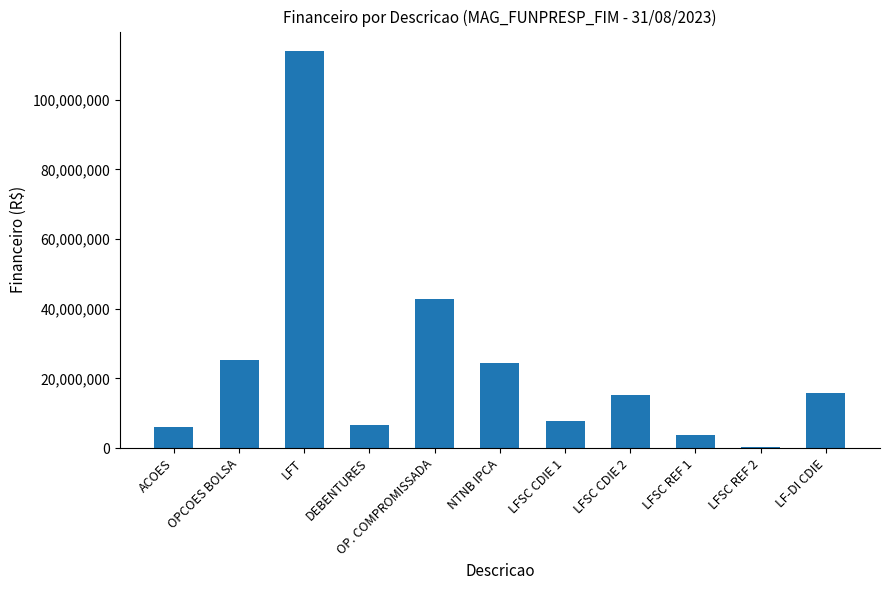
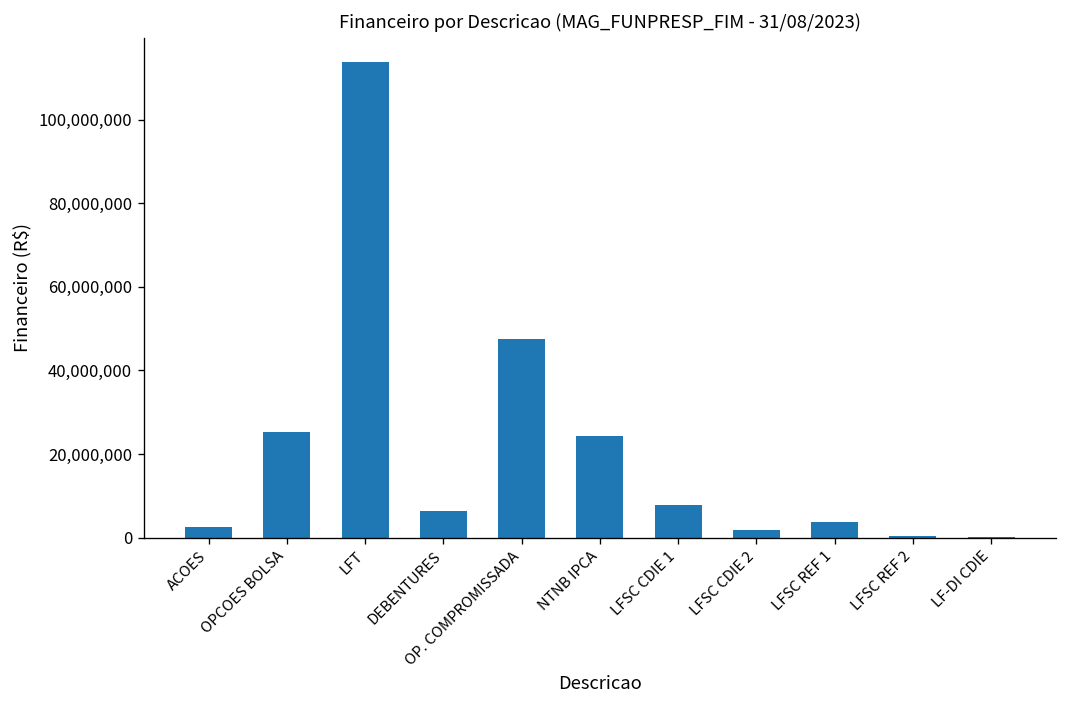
  {
-   "ACOES": "6,000,000",
+   "ACOES": "3,000,000",
    "OPCOES BOLSA": "25,000,000",
    "LFT": "114,000,000",
    "DEBENTURES": "6,000,000",
-   "OP. COMPROMISSADA": "43,000,000",
+   "OP. COMPROMISSADA": "48,000,000",
    "NTNB IPCA": "24,000,000",
    "LFSC CDIE 1": "8,000,000",
-   "LFSC CDIE 2": "15,000,000",
+   "LFSC CDIE 2": "2,000,000",
    "LFSC REF 1": "4,000,000",
-   "LF-DI CDIE": "16,000,000"
+   "LF-DI CDIE": "0"
  }
